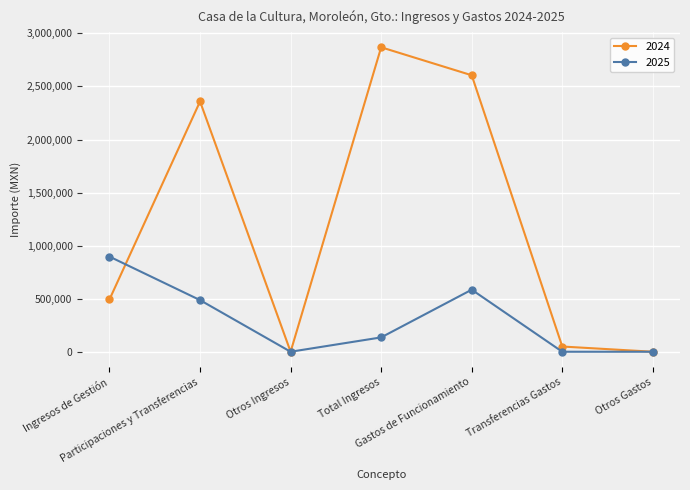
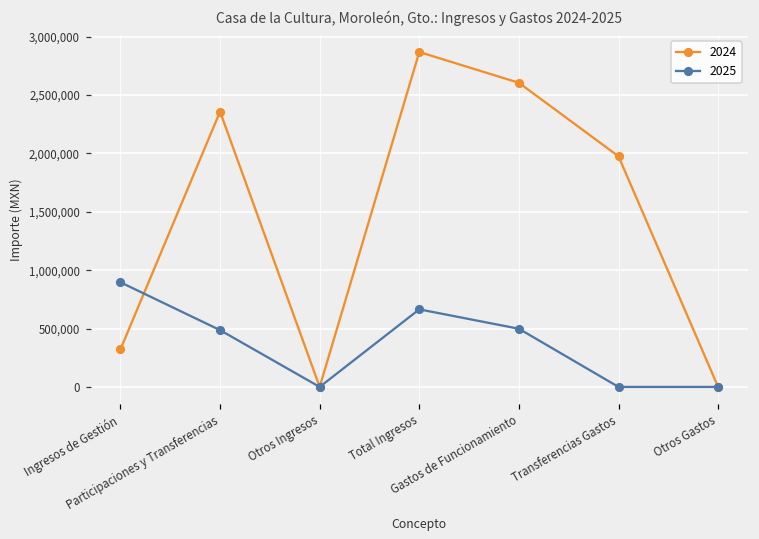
  {
    "2024": {
-     "Ingresos de Gestión": "490,000",
+     "Ingresos de Gestión": "320,000",
      "Participaciones y Transferencias": "2,360,000",
      "Total Ingresos": "2,870,000",
      "Gastos de Funcionamiento": "2,610,000",
-     "Transferencias Gastos": "50,000"
+     "Transferencias Gastos": "1,980,000"
    },
    "2025": {
      "Ingresos de Gestión": "900,000",
      "Participaciones y Transferencias": "490,000",
-     "Total Ingresos": "140,000",
-     "Gastos de Funcionamiento": "580,000",
+     "Total Ingresos": "660,000",
+     "Gastos de Funcionamiento": "500,000",
      "Transferencias Gastos": "0"
    }
  }
